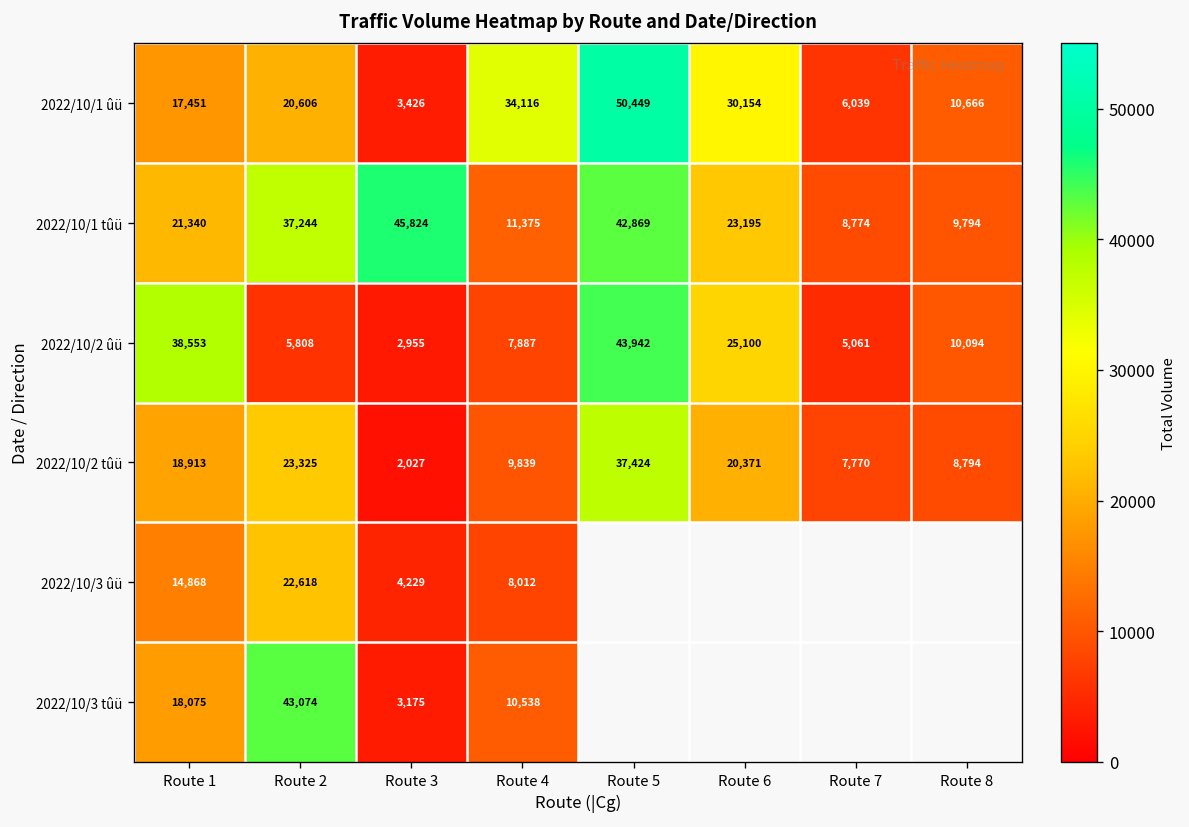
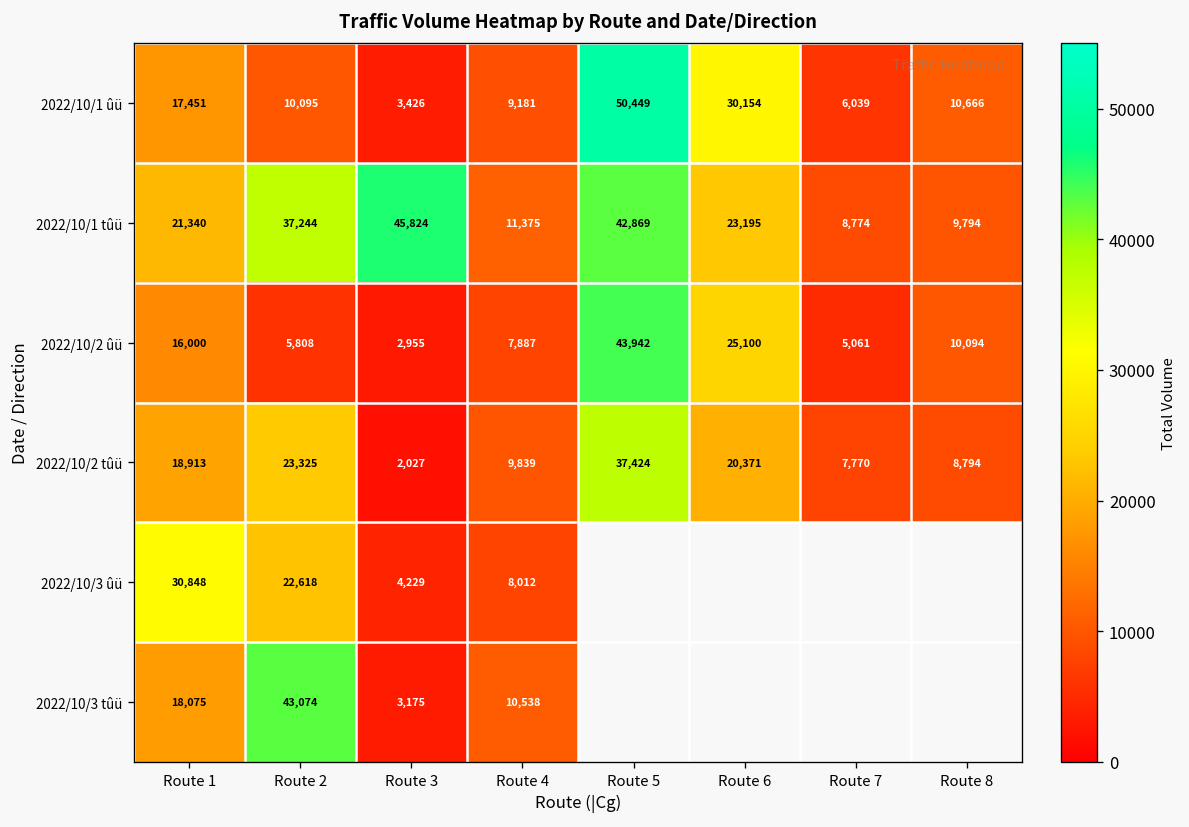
  {
    "2022/10/1 ûü": {
      "Route 1": "17,451",
-     "Route 2": "20,606",
+     "Route 2": "10,095",
      "Route 3": "3,426",
-     "Route 4": "34,116",
+     "Route 4": "9,181",
      "Route 5": "50,449",
      "Route 6": "30,154",
      "Route 7": "6,039"
    },
    "2022/10/1 tûü": {
      "Route 1": "21,340",
      "Route 2": "37,244",
      "Route 3": "45,824",
      "Route 4": "11,375",
      "Route 5": "42,869",
      "Route 6": "23,195",
      "Route 7": "8,774",
      "Route 8": "9,794"
    },
    "2022/10/2 ûü": {
-     "Route 1": "38,553",
+     "Route 1": "16,000",
      "Route 2": "5,808",
      "Route 3": "2,955",
      "Route 4": "7,887",
      "Route 5": "43,942",
      "Route 6": "25,100",
      "Route 7": "5,061",
      "Route 8": "10,094"
    },
    "2022/10/2 tûü": {
      "Route 1": "18,913",
      "Route 2": "23,325",
      "Route 3": "2,027",
      "Route 4": "9,839",
      "Route 5": "37,424",
      "Route 6": "20,371",
      "Route 7": "7,770",
      "Route 8": "8,794"
    },
    "2022/10/3 ûü": {
-     "Route 1": "14,868",
+     "Route 1": "30,848",
      "Route 2": "22,618",
      "Route 3": "4,229",
      "Route 4": "8,012"
    },
    "2022/10/3 tûü": {
      "Route 1": "18,075",
      "Route 2": "43,074",
      "Route 3": "3,175",
      "Route 4": "10,538"
    }
  }
